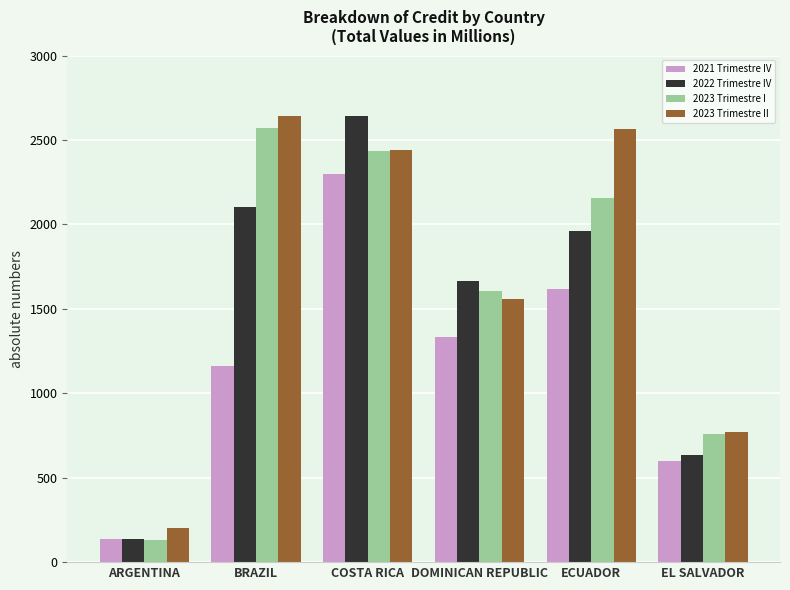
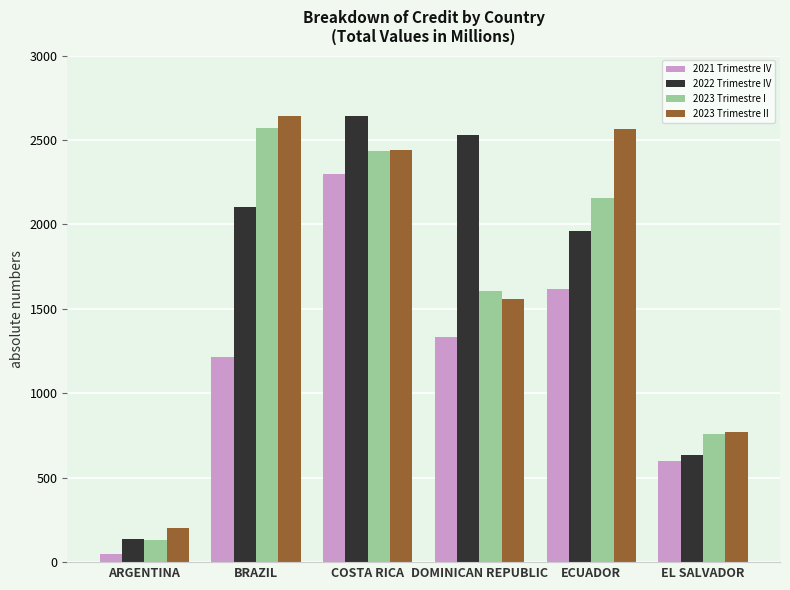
  {
    "2021 Trimestre IV": {
-     "ARGENTINA": 140,
-     "BRAZIL": 1160,
+     "ARGENTINA": 50,
+     "BRAZIL": 1210,
      "COSTA RICA": 2300,
      "DOMINICAN REPUBLIC": 1330,
      "ECUADOR": 1620,
      "EL SALVADOR": 600
    },
    "2022 Trimestre IV": {
      "ARGENTINA": 140,
      "BRAZIL": 2100,
      "COSTA RICA": 2640,
-     "DOMINICAN REPUBLIC": 1670,
+     "DOMINICAN REPUBLIC": 2530,
      "ECUADOR": 1960,
      "EL SALVADOR": 640
    },
    "2023 Trimestre I": {
      "ARGENTINA": 130,
      "BRAZIL": 2570,
      "COSTA RICA": 2440,
      "DOMINICAN REPUBLIC": 1610,
      "ECUADOR": 2150,
      "EL SALVADOR": 760
    },
    "2023 Trimestre II": {
      "ARGENTINA": 200,
      "BRAZIL": 2640,
      "COSTA RICA": 2440,
      "DOMINICAN REPUBLIC": 1560,
      "ECUADOR": 2560,
      "EL SALVADOR": 770
    }
  }
